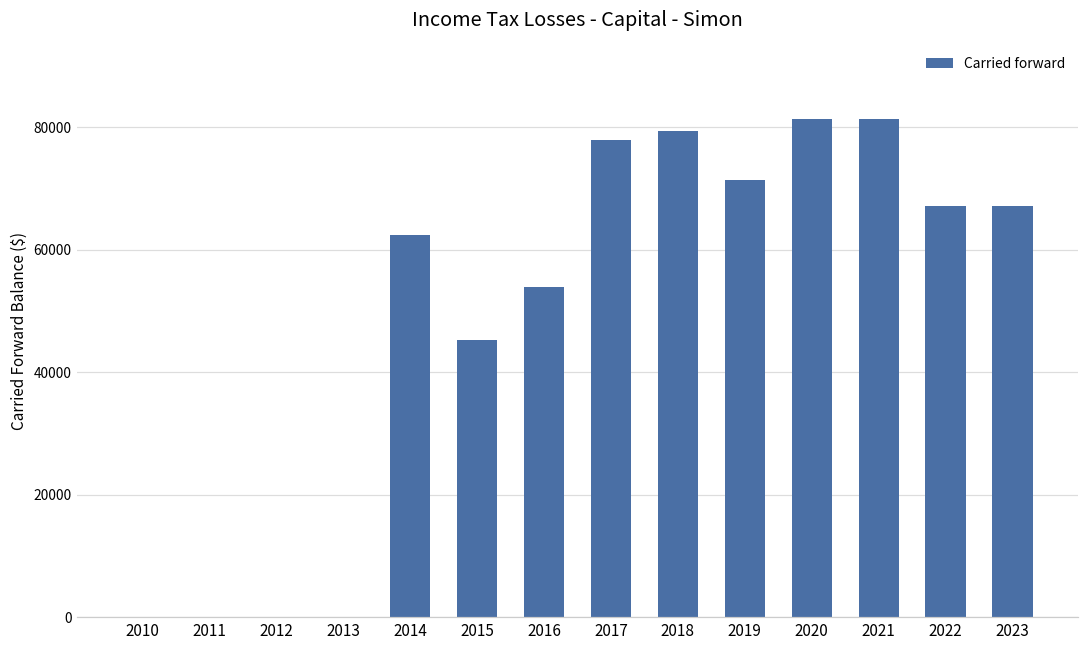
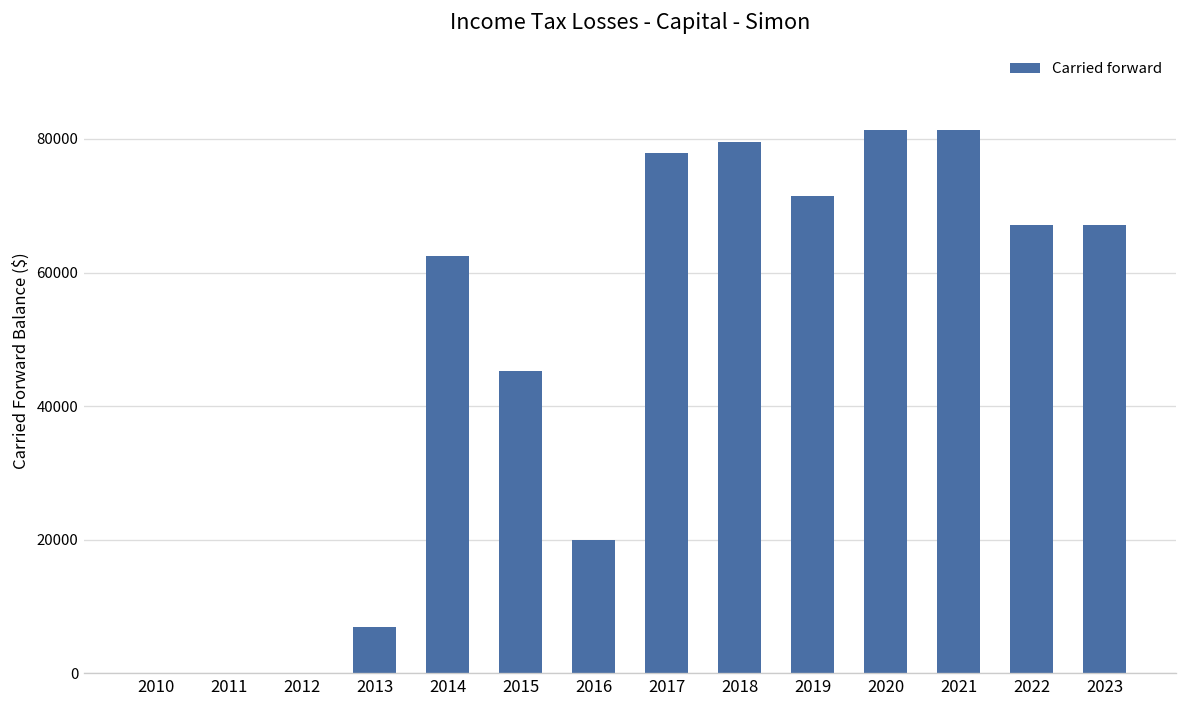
  {
    "2010": 0,
    "2011": 0,
    "2012": 0,
-   "2013": 0,
+   "2013": 7000,
    "2014": 62000,
    "2015": 45000,
-   "2016": 54000,
+   "2016": 20000,
    "2017": 78000,
    "2018": 79000,
    "2019": 71000,
    "2020": 81000,
    "2021": 81000,
    "2022": 67000,
    "2023": 67000
  }
